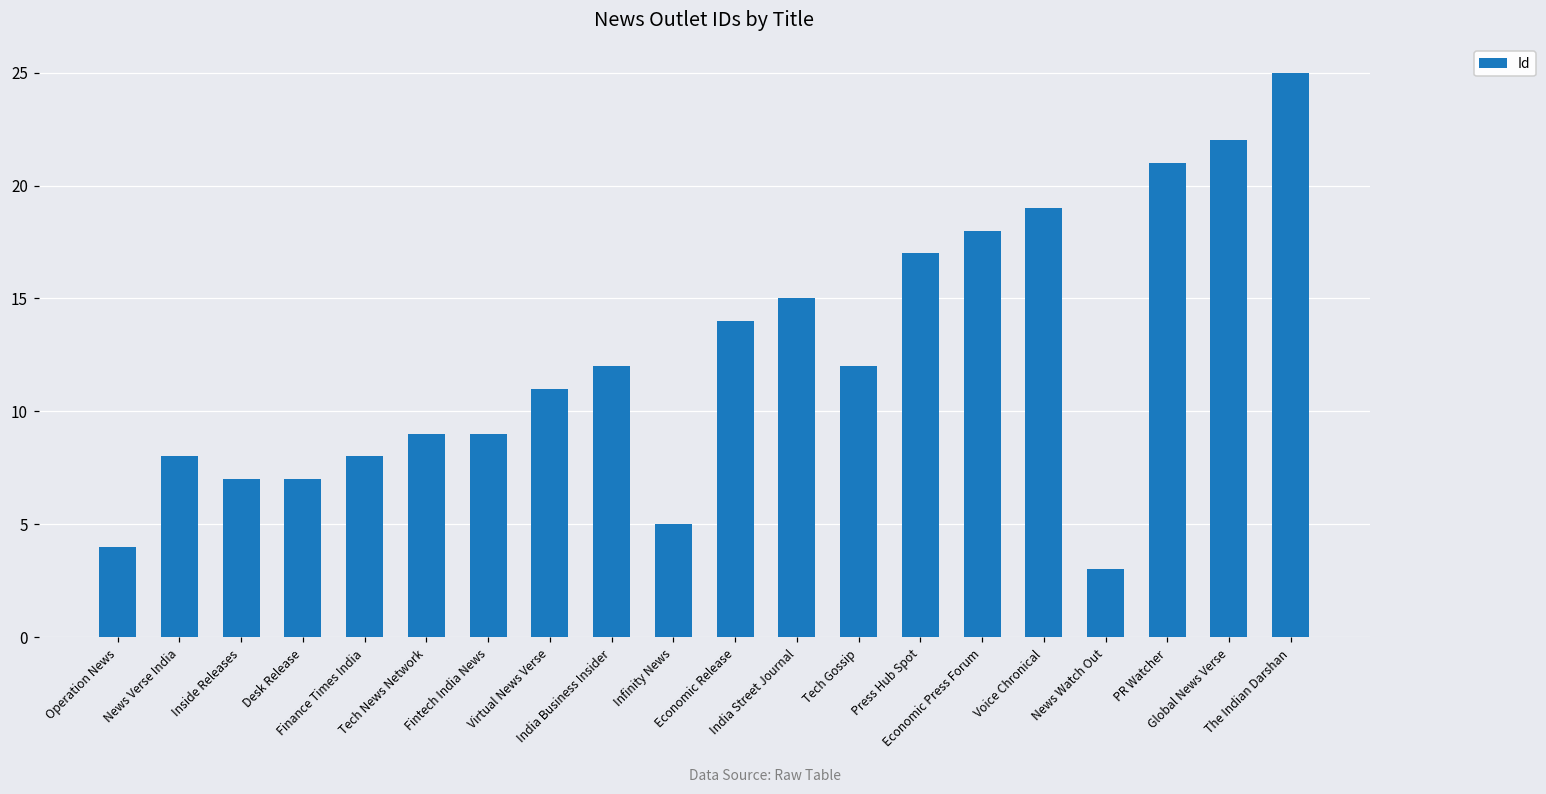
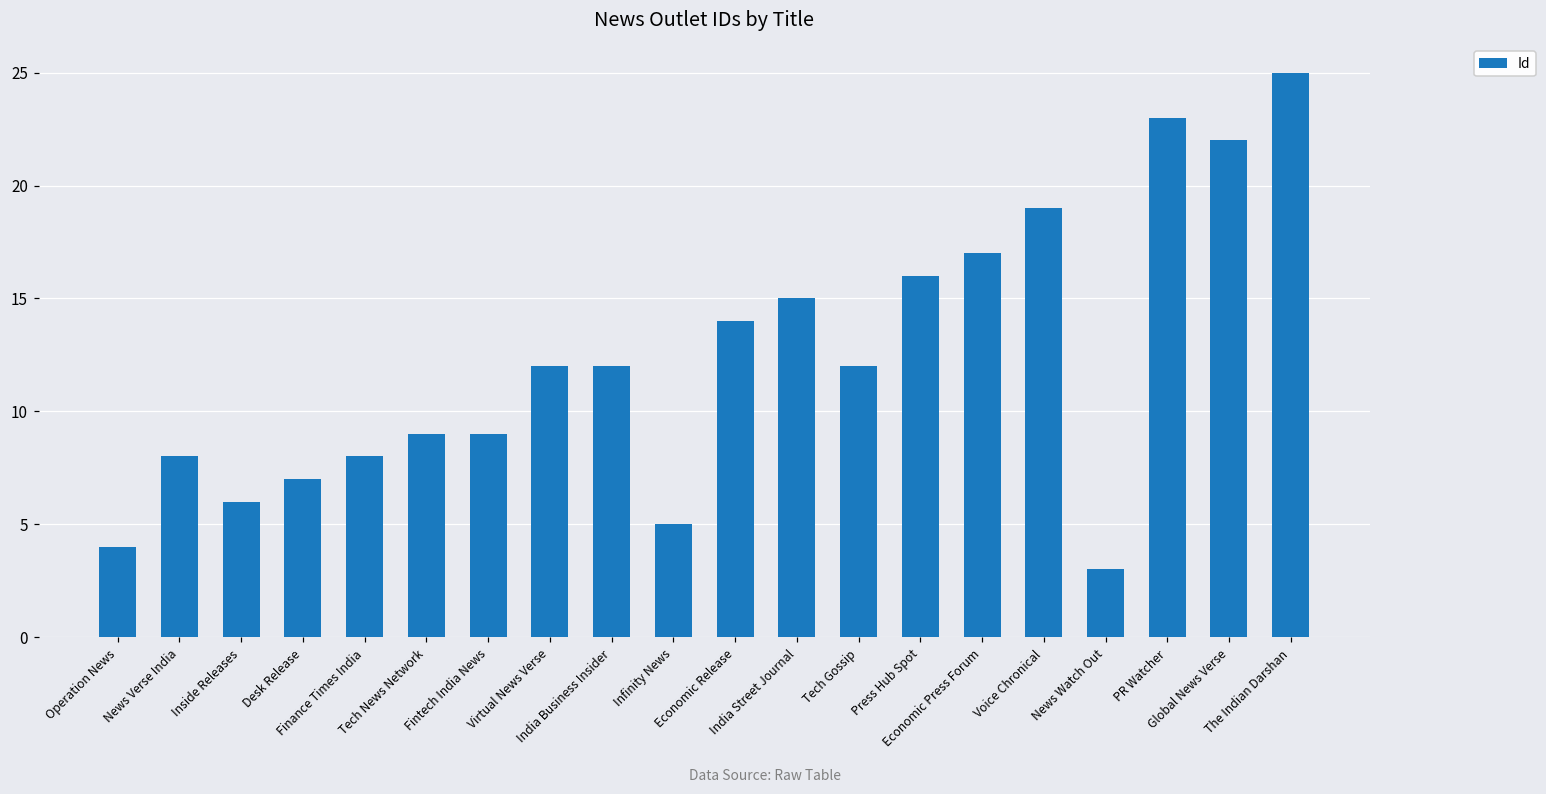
  {
    "Operation News": 4,
    "News Verse India": 8,
-   "Inside Releases": 7,
+   "Inside Releases": 6,
    "Desk Release": 7,
    "Finance Times India": 8,
    "Tech News Network": 9,
    "Fintech India News": 9,
-   "Virtual News Verse": 11,
+   "Virtual News Verse": 12,
    "India Business Insider": 12,
    "Infinity News": 5,
    "Economic Release": 14,
    "India Street Journal": 15,
    "Tech Gossip": 12,
-   "Press Hub Spot": 17,
-   "Economic Press Forum": 18,
+   "Press Hub Spot": 16,
+   "Economic Press Forum": 17,
    "Voice Chronical": 19,
    "News Watch Out": 3,
-   "PR Watcher": 21,
+   "PR Watcher": 23,
    "Global News Verse": 22,
    "The Indian Darshan": 25
  }
